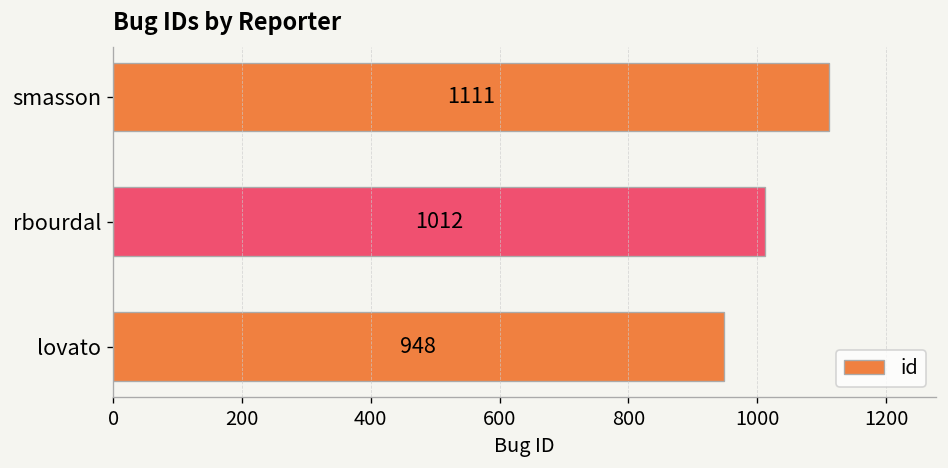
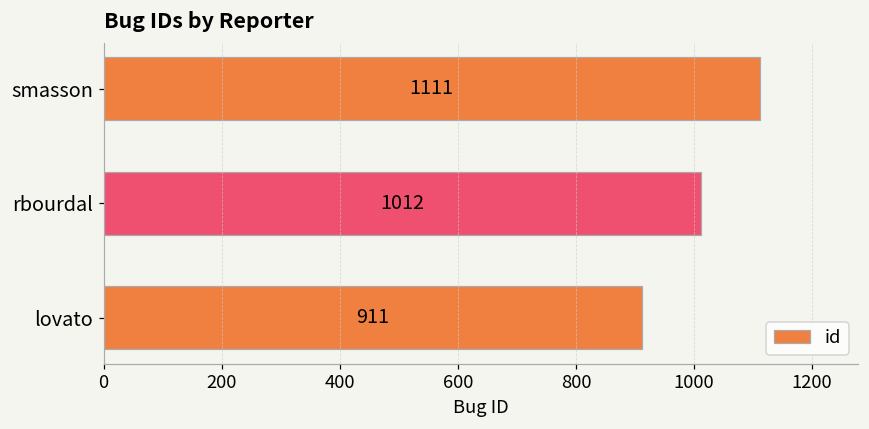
  {
    "smasson": 1111,
    "rbourdal": 1012,
-   "lovato": 948
+   "lovato": 911
  }
